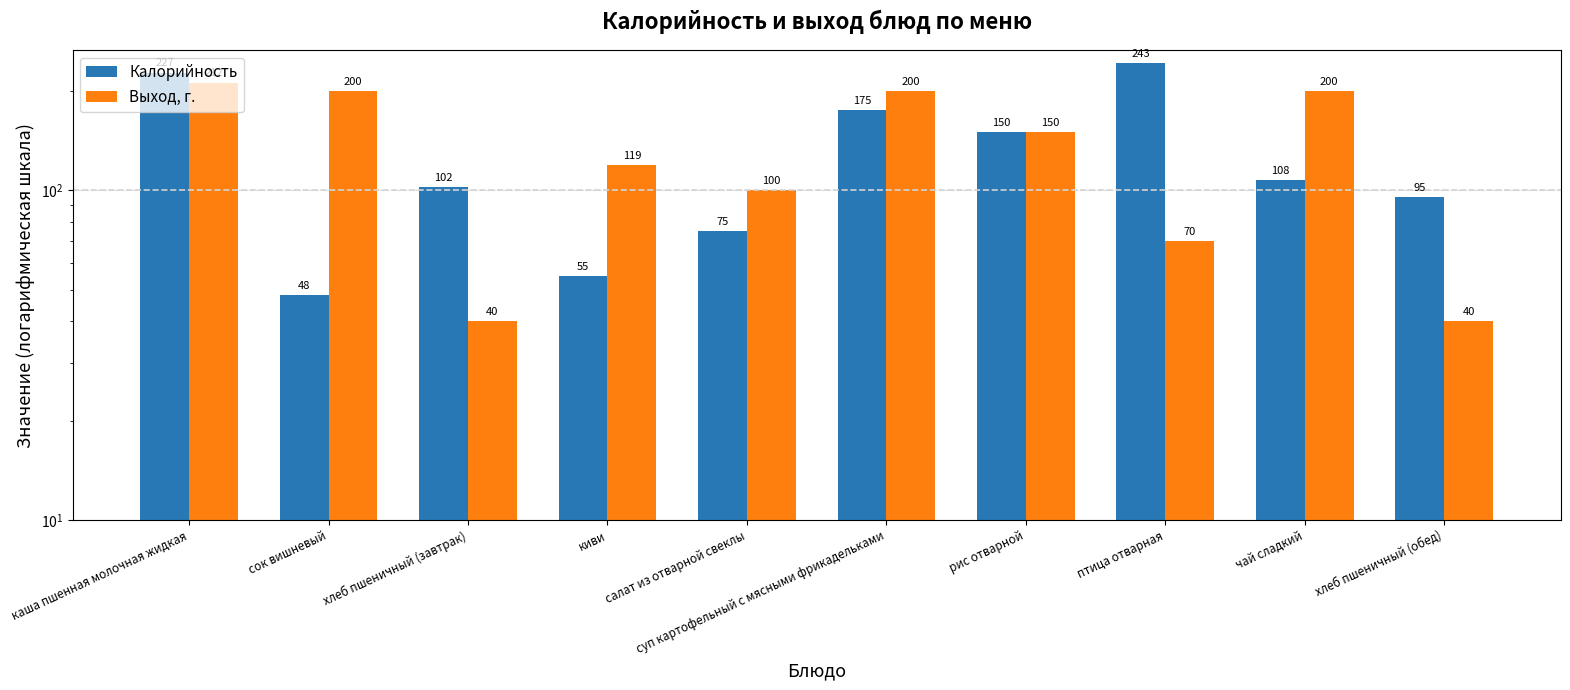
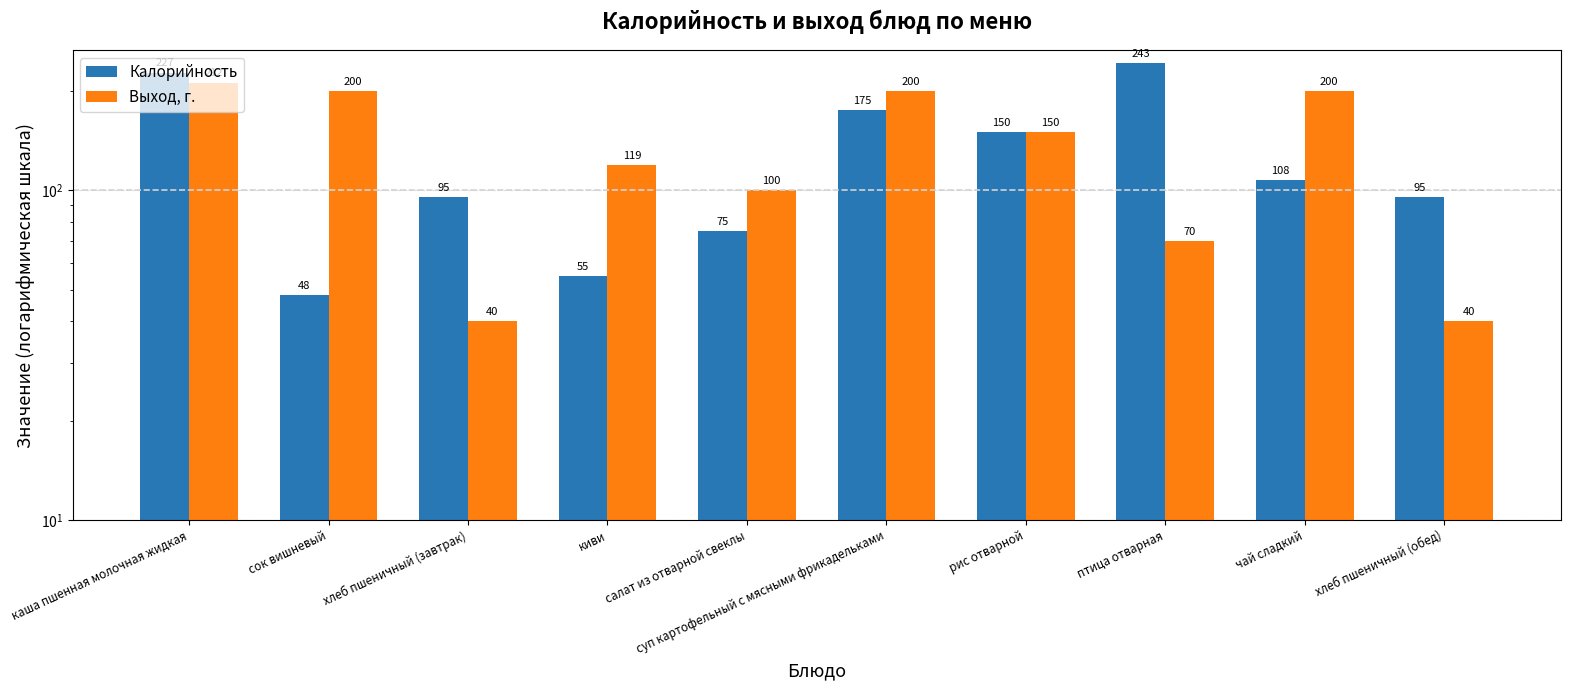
  {
    "Калорийность": {
      "сок вишневый": 48,
-     "хлеб пшеничный (завтрак)": 102,
+     "хлеб пшеничный (завтрак)": 95,
      "киви": 55,
      "салат из отварной свеклы": 75,
      "суп картофельный с мясными фрикадельками": 175,
      "рис отварной": 150,
      "птица отварная": 243,
      "чай сладкий": 108,
      "хлеб пшеничный (обед)": 95
    },
    "Выход, г.": {
      "сок вишневый": 200,
      "хлеб пшеничный (завтрак)": 40,
      "киви": 119,
      "салат из отварной свеклы": 100,
      "суп картофельный с мясными фрикадельками": 200,
      "рис отварной": 150,
      "птица отварная": 70,
      "чай сладкий": 200,
      "хлеб пшеничный (обед)": 40
    }
  }
